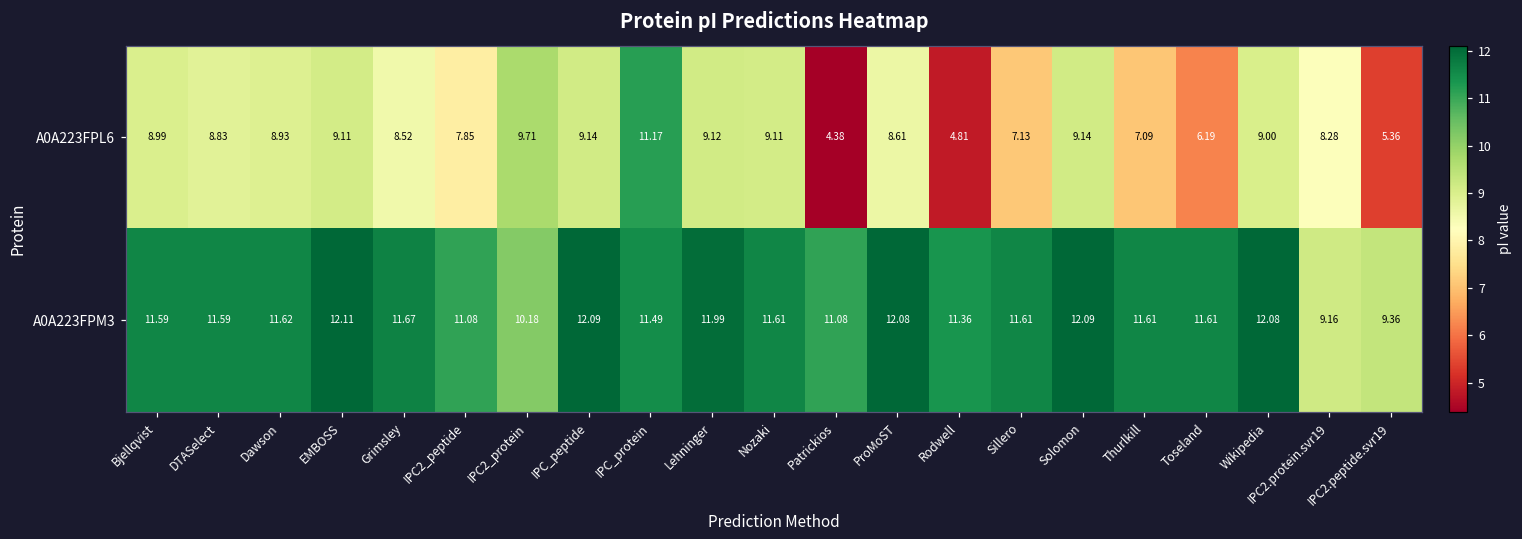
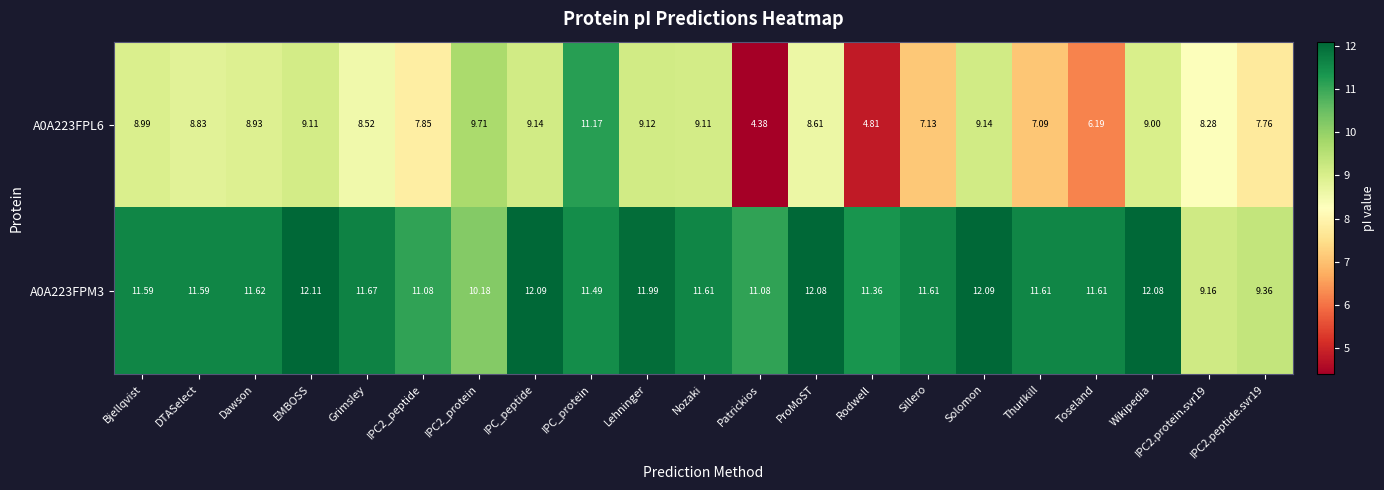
  {
    "A0A223FPL6": {
      "Bjellqvist": 8.99,
      "DTASelect": 8.83,
      "Dawson": 8.93,
      "EMBOSS": 9.11,
      "Grimsley": 8.52,
      "IPC2_peptide": 7.85,
      "IPC2_protein": 9.71,
      "IPC_peptide": 9.14,
      "IPC_protein": 11.17,
      "Lehninger": 9.12,
      "Nozaki": 9.11,
      "Patrickios": 4.38,
      "ProMoST": 8.61,
      "Rodwell": 4.81,
      "Sillero": 7.13,
      "Solomon": 9.14,
      "Thurlkill": 7.09,
      "Toseland": 6.19,
      "Wikipedia": 9.00,
      "IPC2.protein.svr19": 8.28,
-     "IPC2.peptide.svr19": 5.36
+     "IPC2.peptide.svr19": 7.76
    },
    "A0A223FPM3": {
      "Bjellqvist": 11.59,
      "DTASelect": 11.59,
      "Dawson": 11.62,
      "EMBOSS": 12.11,
      "Grimsley": 11.67,
      "IPC2_peptide": 11.08,
      "IPC2_protein": 10.18,
      "IPC_peptide": 12.09,
      "IPC_protein": 11.49,
      "Lehninger": 11.99,
      "Nozaki": 11.61,
      "Patrickios": 11.08,
      "ProMoST": 12.08,
      "Rodwell": 11.36,
      "Sillero": 11.61,
      "Solomon": 12.09,
      "Thurlkill": 11.61,
      "Toseland": 11.61,
      "Wikipedia": 12.08,
      "IPC2.protein.svr19": 9.16,
      "IPC2.peptide.svr19": 9.36
    }
  }
